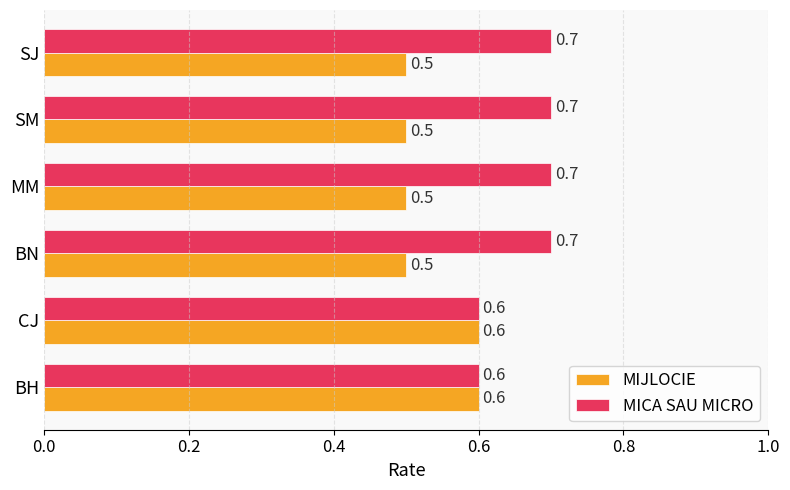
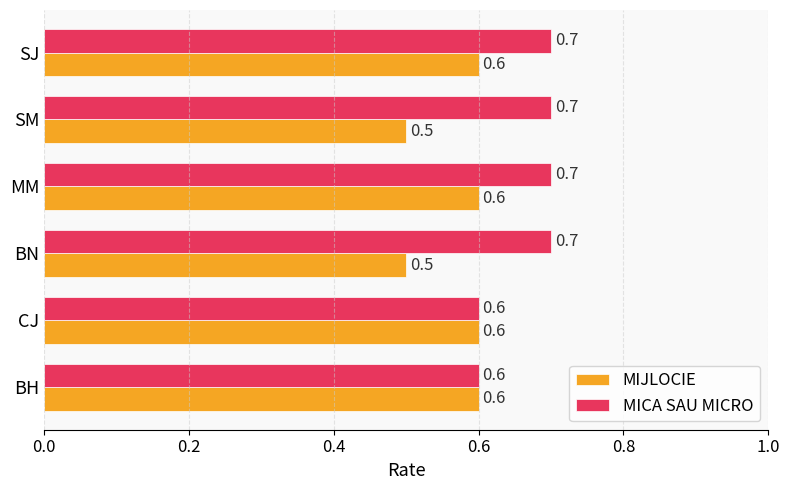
  {
    "MIJLOCIE": {
-     "SJ": 0.5,
+     "SJ": 0.6,
      "SM": 0.5,
-     "MM": 0.5,
+     "MM": 0.6,
      "BN": 0.5,
      "CJ": 0.6,
      "BH": 0.6
    },
    "MICA SAU MICRO": {
      "SJ": 0.7,
      "SM": 0.7,
      "MM": 0.7,
      "BN": 0.7,
      "CJ": 0.6,
      "BH": 0.6
    }
  }
